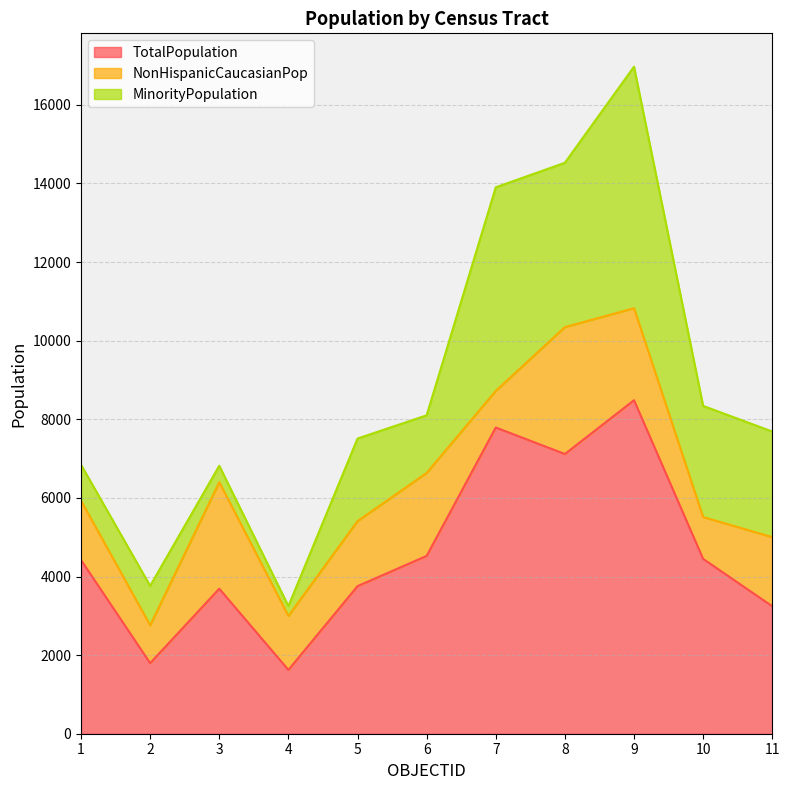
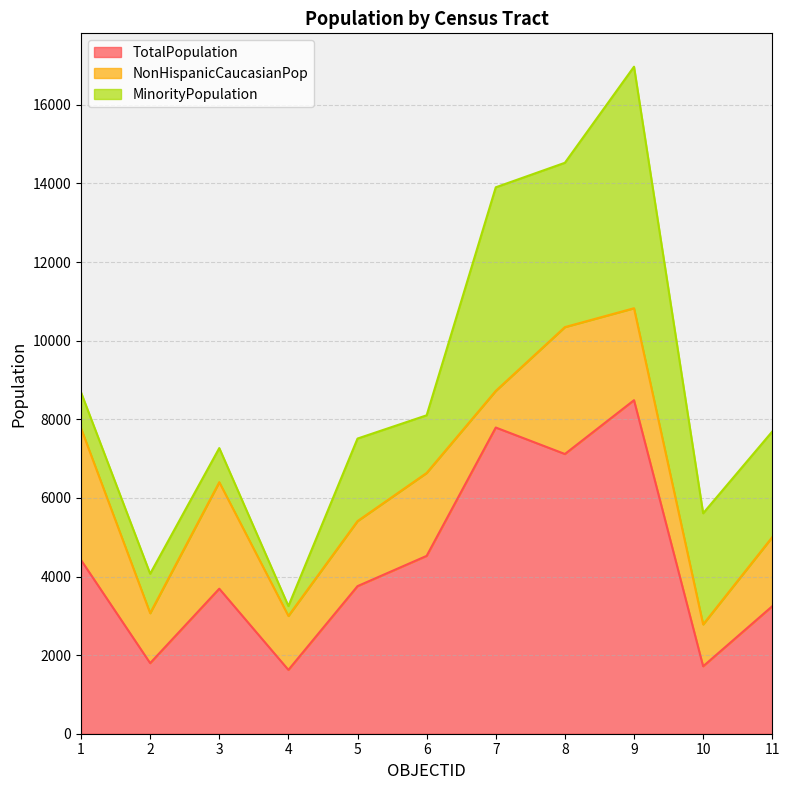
  {
    "TotalPopulation": {
      "1": 4400,
      "2": 1800,
      "3": 3700,
      "4": 1600,
      "5": 3800,
      "6": 4500,
      "7": 7800,
      "8": 7100,
      "9": 8500,
-     "10": 4400,
+     "10": 1700,
      "11": 3200
    },
    "NonHispanicCaucasianPop": {
-     "1": 1500,
-     "2": 1000,
+     "1": 3400,
+     "2": 1300,
      "3": 2700,
      "4": 1400,
      "5": 1700,
      "6": 2100,
      "7": 900,
      "8": 3200,
      "9": 2300,
      "10": 1100,
      "11": 1800
    },
    "MinorityPopulation": {
      "1": 900,
      "2": 1000,
-     "3": 400,
+     "3": 900,
      "4": 300,
      "5": 2100,
      "6": 1500,
      "7": 5200,
      "8": 4200,
      "9": 6100,
      "10": 2800,
      "11": 2700
    }
  }
